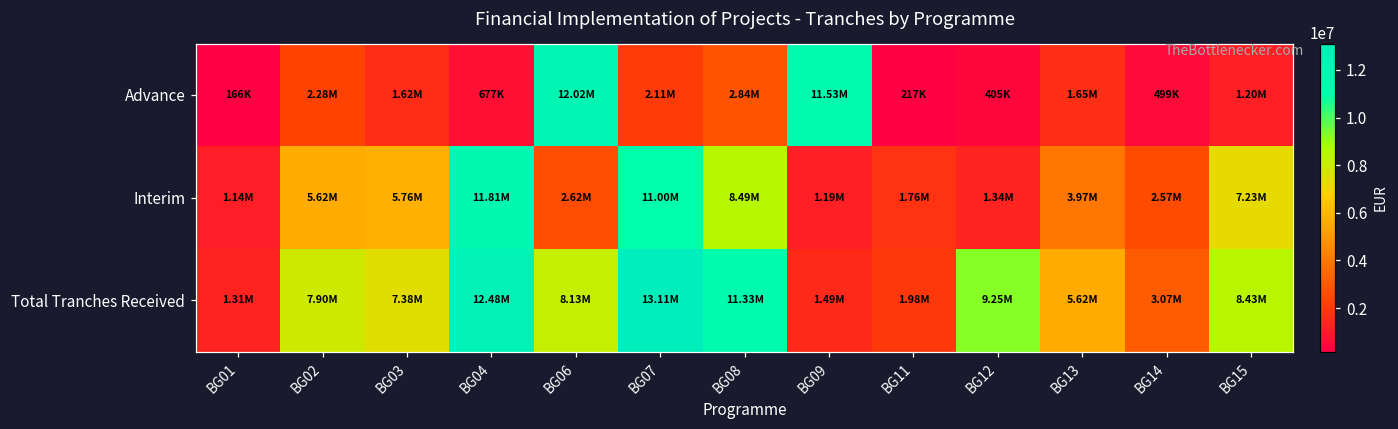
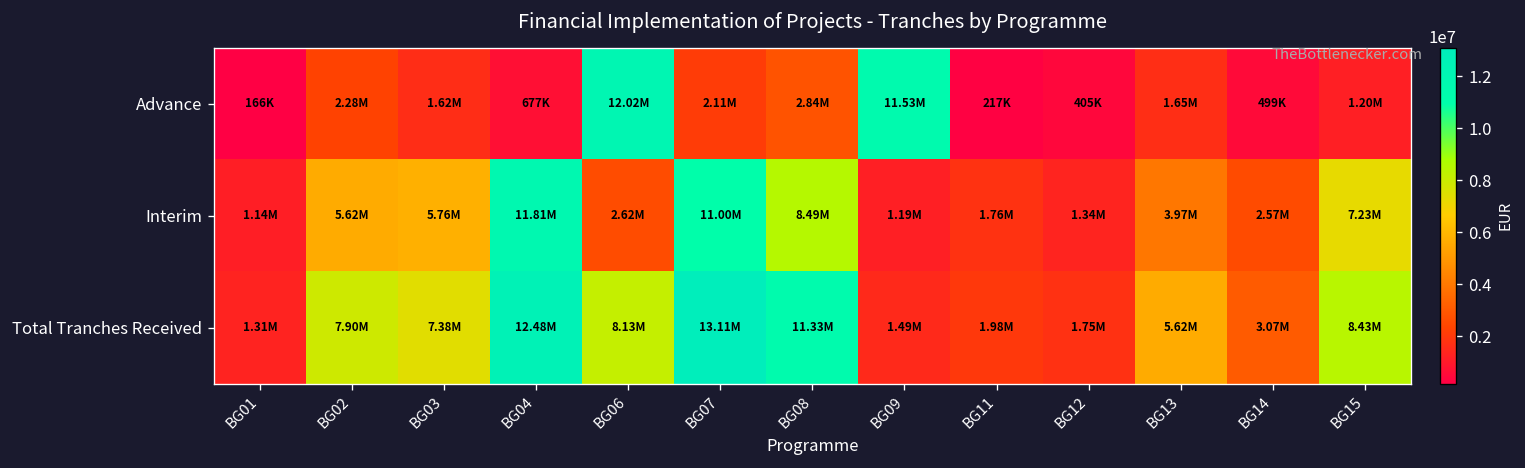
  {
    "Advance": {
      "BG01": "166K",
      "BG02": "2.28M",
      "BG03": "1.62M",
      "BG04": "677K",
      "BG06": "12.02M",
      "BG07": "2.11M",
      "BG08": "2.84M",
      "BG09": "11.53M",
      "BG11": "217K",
      "BG12": "405K",
      "BG13": "1.65M",
      "BG14": "499K"
    },
    "Interim": {
      "BG01": "1.14M",
      "BG02": "5.62M",
      "BG03": "5.76M",
      "BG04": "11.81M",
      "BG06": "2.62M",
      "BG07": "11.00M",
      "BG08": "8.49M",
      "BG09": "1.19M",
      "BG11": "1.76M",
      "BG12": "1.34M",
      "BG13": "3.97M",
      "BG14": "2.57M",
      "BG15": "7.23M"
    },
    "Total Tranches Received": {
      "BG01": "1.31M",
      "BG02": "7.90M",
      "BG03": "7.38M",
      "BG04": "12.48M",
      "BG06": "8.13M",
      "BG07": "13.11M",
      "BG08": "11.33M",
      "BG09": "1.49M",
      "BG11": "1.98M",
-     "BG12": "9.25M",
+     "BG12": "1.75M",
      "BG13": "5.62M",
      "BG14": "3.07M",
      "BG15": "8.43M"
    }
  }
